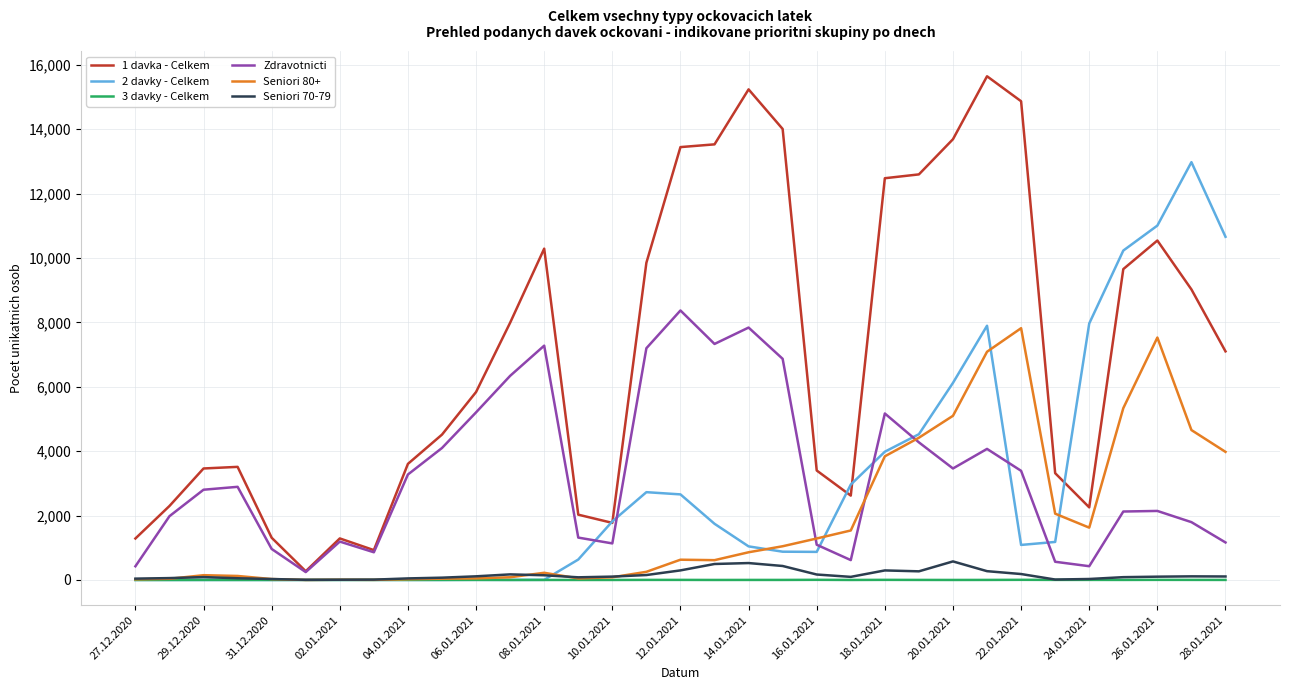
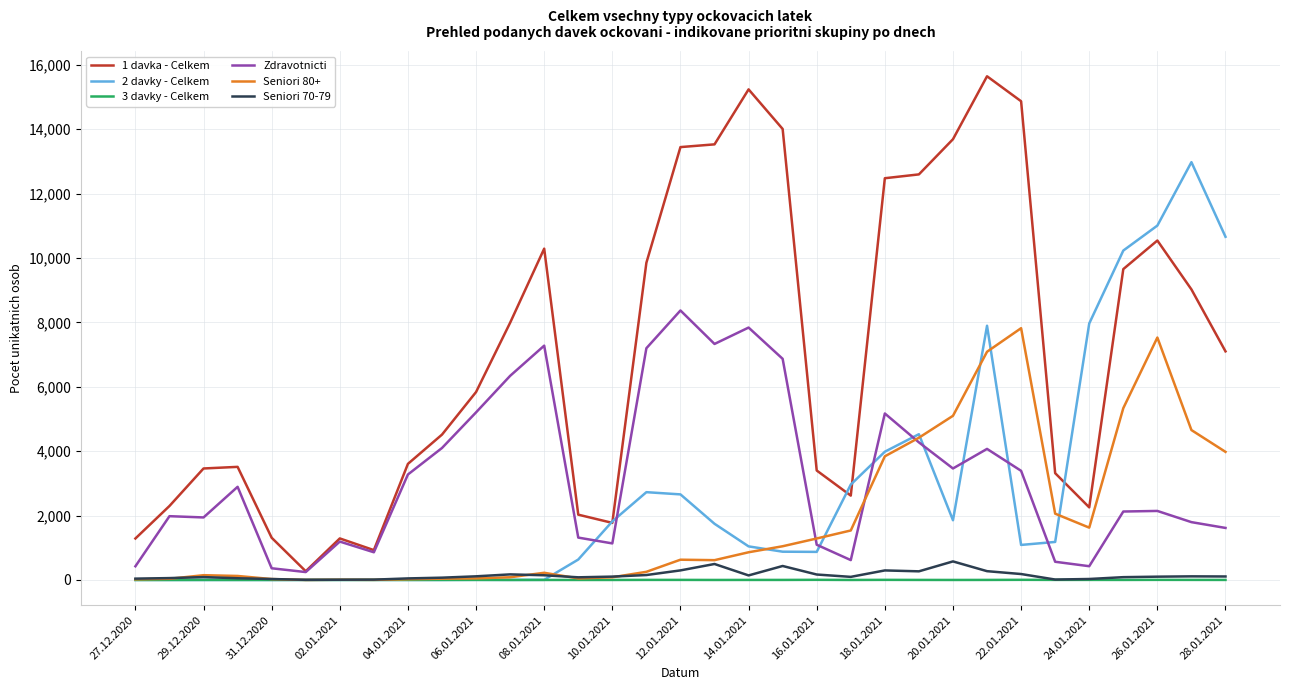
  {
    "1 davka - Celkem": {
      "27.12.2020": "1,300",
      "29.12.2020": "3,500",
      "31.12.2020": "1,300",
      "02.01.2021": "1,300",
      "04.01.2021": "3,600",
      "06.01.2021": "5,800",
      "08.01.2021": "10,300",
      "12.01.2021": "13,400",
      "14.01.2021": "15,200",
      "16.01.2021": "3,400",
      "18.01.2021": "12,500",
      "20.01.2021": "13,700",
      "22.01.2021": "14,900",
      "24.01.2021": "2,300",
      "26.01.2021": "10,500",
      "28.01.2021": "7,100"
    },
    "2 davky - Celkem": {
      "12.01.2021": "2,700",
      "14.01.2021": "1,000",
      "16.01.2021": "900",
      "18.01.2021": "4,000",
-     "20.01.2021": "6,100",
+     "20.01.2021": "1,900",
      "22.01.2021": "1,100",
      "24.01.2021": "8,000",
      "26.01.2021": "11,000",
      "28.01.2021": "10,700"
    },
    "3 davky - Celkem": {
      "10.01.2021": "0",
      "12.01.2021": "0",
      "14.01.2021": "0",
      "16.01.2021": "0",
      "18.01.2021": "0",
      "20.01.2021": "0",
      "22.01.2021": "0",
      "26.01.2021": "0",
      "28.01.2021": "0"
    },
    "Zdravotnicti": {
      "27.12.2020": "400",
-     "29.12.2020": "2,800",
-     "31.12.2020": "1,000",
+     "29.12.2020": "1,900",
+     "31.12.2020": "400",
      "02.01.2021": "1,200",
      "04.01.2021": "3,300",
      "06.01.2021": "5,200",
      "08.01.2021": "7,300",
      "10.01.2021": "1,100",
      "12.01.2021": "8,400",
      "14.01.2021": "7,800",
      "16.01.2021": "1,100",
      "18.01.2021": "5,200",
      "20.01.2021": "3,500",
      "22.01.2021": "3,400",
      "24.01.2021": "400",
      "26.01.2021": "2,100",
-     "28.01.2021": "1,200"
+     "28.01.2021": "1,600"
    },
    "Seniori 80+": {
      "12.01.2021": "600",
      "14.01.2021": "900",
      "16.01.2021": "1,300",
      "18.01.2021": "3,800",
      "20.01.2021": "5,100",
      "22.01.2021": "7,800",
      "24.01.2021": "1,600",
      "26.01.2021": "7,500",
      "28.01.2021": "4,000"
    },
    "Seniori 70-79": {
      "12.01.2021": "300",
-     "14.01.2021": "500",
+     "14.01.2021": "100",
      "16.01.2021": "200",
      "18.01.2021": "300",
      "20.01.2021": "600",
      "22.01.2021": "200",
      "26.01.2021": "100",
      "28.01.2021": "100"
    }
  }
